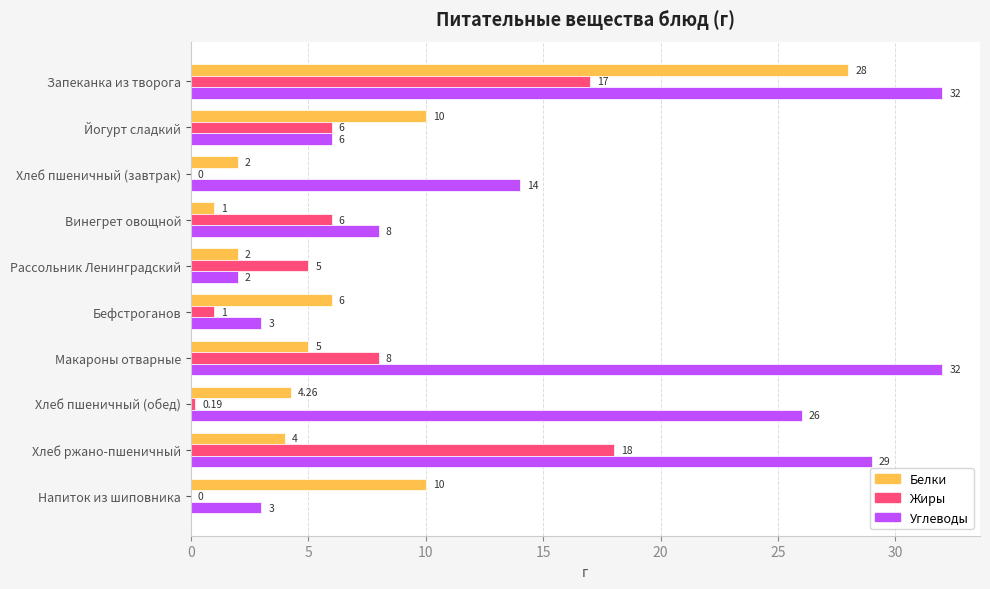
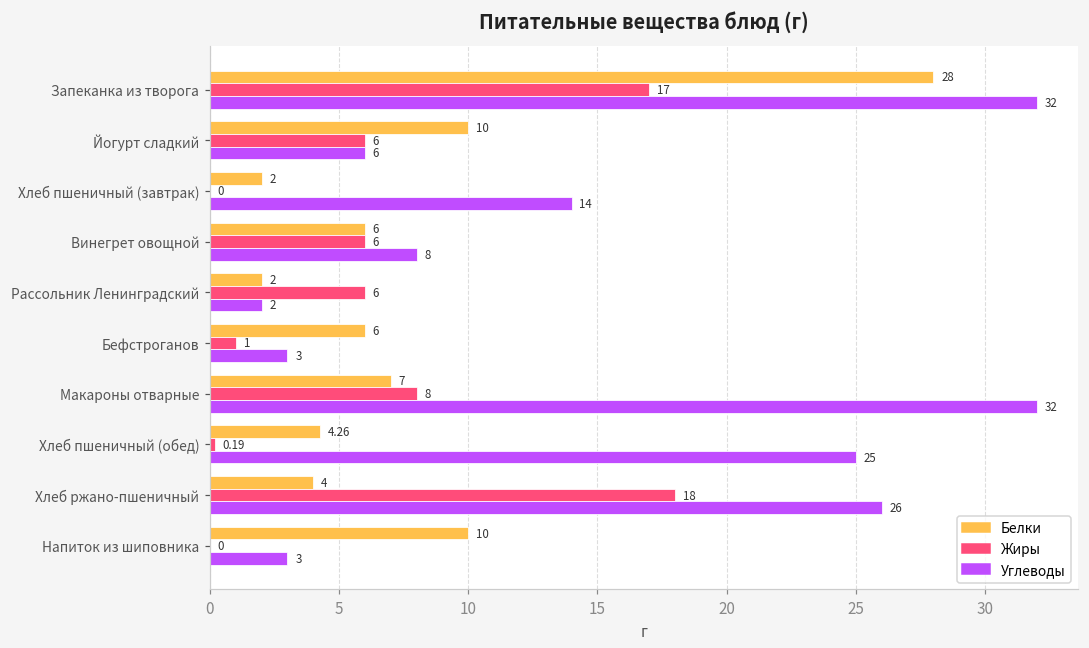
  {
    "Белки": {
      "Запеканка из творога": 28,
      "Йогурт сладкий": 10,
      "Хлеб пшеничный (завтрак)": 2,
-     "Винегрет овощной": 1,
+     "Винегрет овощной": 6,
      "Рассольник Ленинградский": 2,
      "Бефстроганов": 6,
-     "Макароны отварные": 5,
+     "Макароны отварные": 7,
      "Хлеб пшеничный (обед)": 4.26,
      "Хлеб ржано-пшеничный": 4,
      "Напиток из шиповника": 10
    },
    "Жиры": {
      "Запеканка из творога": 17,
      "Йогурт сладкий": 6,
      "Хлеб пшеничный (завтрак)": 0,
      "Винегрет овощной": 6,
-     "Рассольник Ленинградский": 5,
+     "Рассольник Ленинградский": 6,
      "Бефстроганов": 1,
      "Макароны отварные": 8,
      "Хлеб пшеничный (обед)": 0.19,
      "Хлеб ржано-пшеничный": 18,
      "Напиток из шиповника": 0
    },
    "Углеводы": {
      "Запеканка из творога": 32,
      "Йогурт сладкий": 6,
      "Хлеб пшеничный (завтрак)": 14,
      "Винегрет овощной": 8,
      "Рассольник Ленинградский": 2,
      "Бефстроганов": 3,
      "Макароны отварные": 32,
-     "Хлеб пшеничный (обед)": 26,
-     "Хлеб ржано-пшеничный": 29,
+     "Хлеб пшеничный (обед)": 25,
+     "Хлеб ржано-пшеничный": 26,
      "Напиток из шиповника": 3
    }
  }
